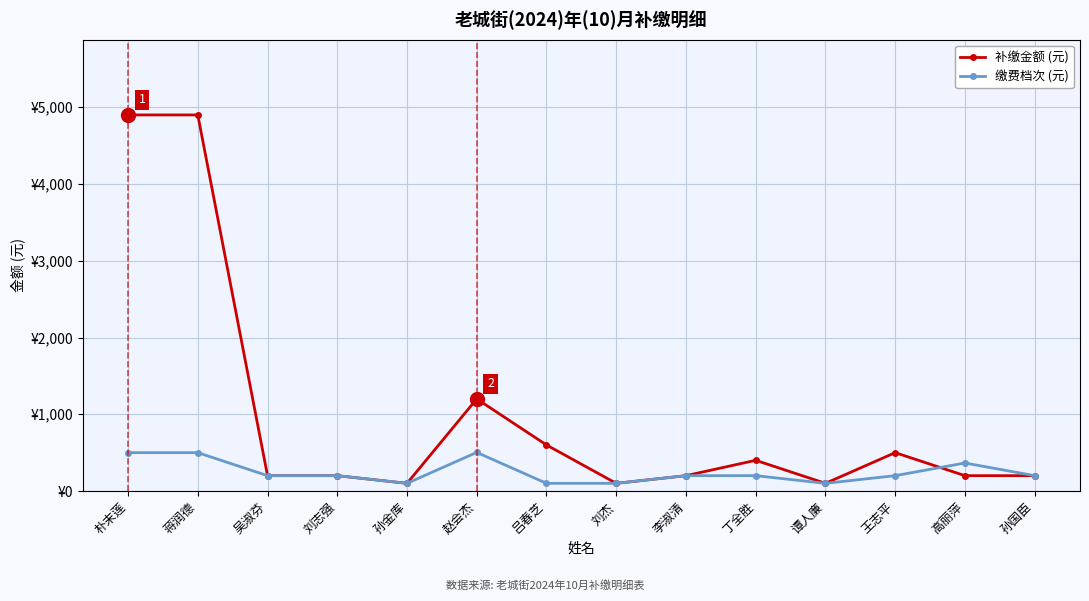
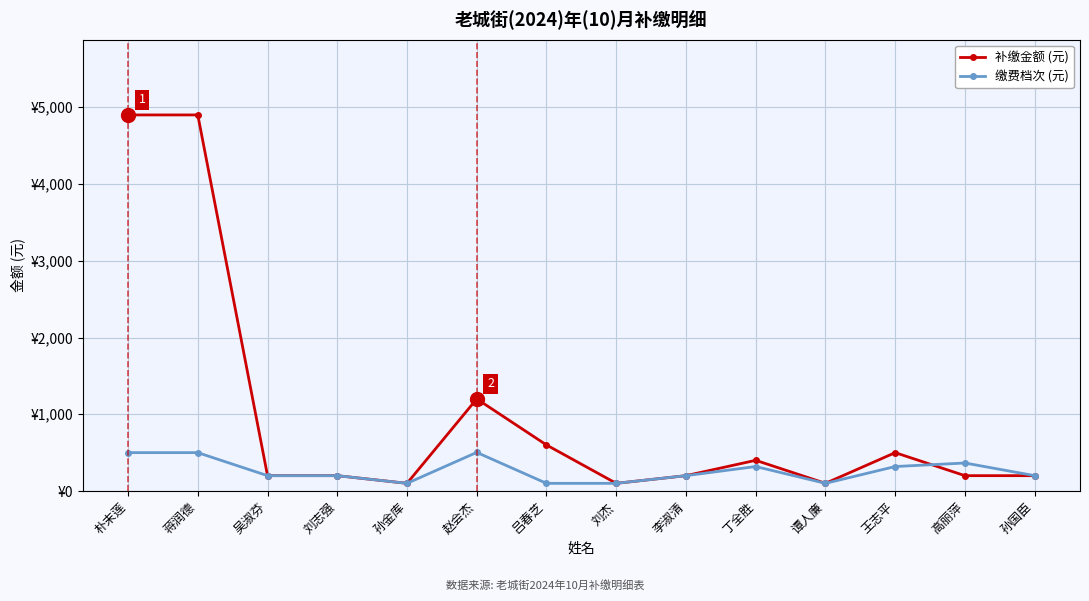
  {
    "缴费档次 (元)": {
      "朴末莲": "¥500",
      "蒋润德": "¥500",
      "赵会杰": "¥500",
      "吕春芝": "¥100",
-     "丁全胜": "¥200",
-     "王志平": "¥200",
+     "丁全胜": "¥300",
+     "王志平": "¥300",
      "高丽萍": "¥400"
    }
  }
